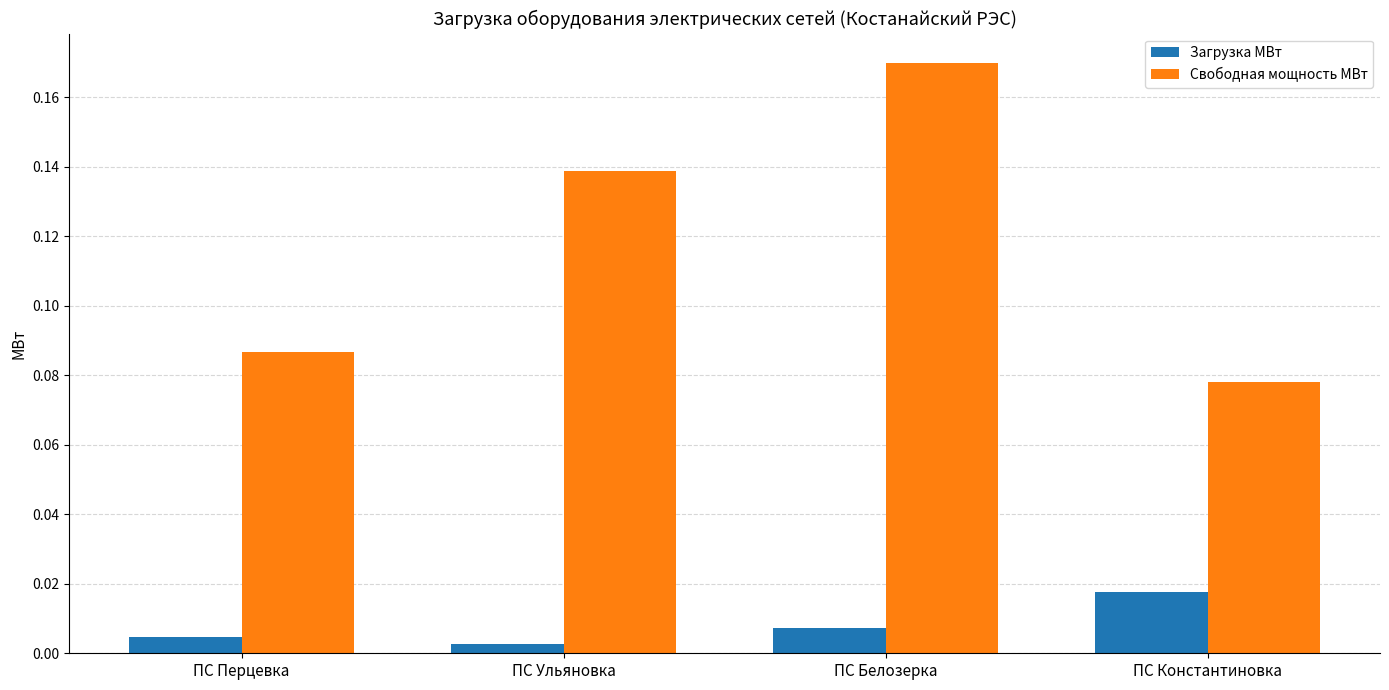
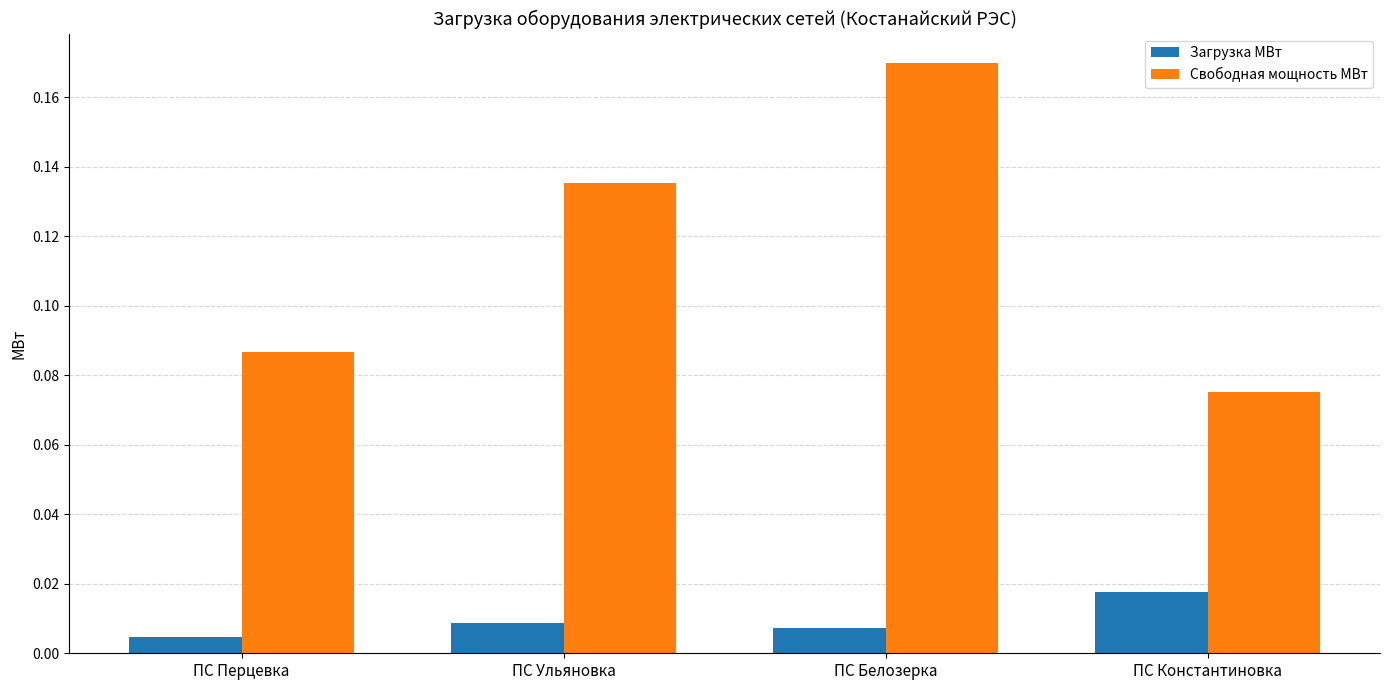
  {
    "Загрузка МВт": {
      "ПС Перцевка": 0.005,
-     "ПС Ульяновка": 0.003,
+     "ПС Ульяновка": 0.009,
      "ПС Белозерка": 0.007,
      "ПС Константиновка": 0.018
    },
    "Свободная мощность МВт": {
      "ПС Перцевка": 0.087,
-     "ПС Ульяновка": 0.139,
+     "ПС Ульяновка": 0.135,
      "ПС Белозерка": 0.170,
-     "ПС Константиновка": 0.078
+     "ПС Константиновка": 0.075
    }
  }
